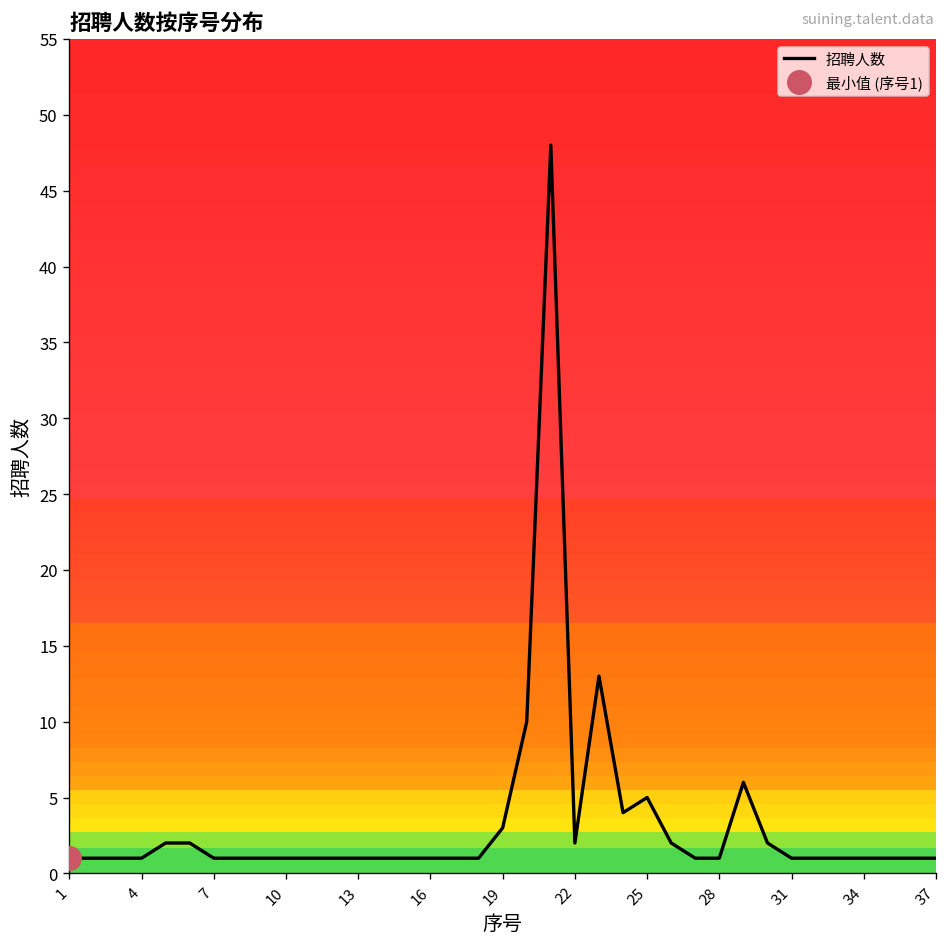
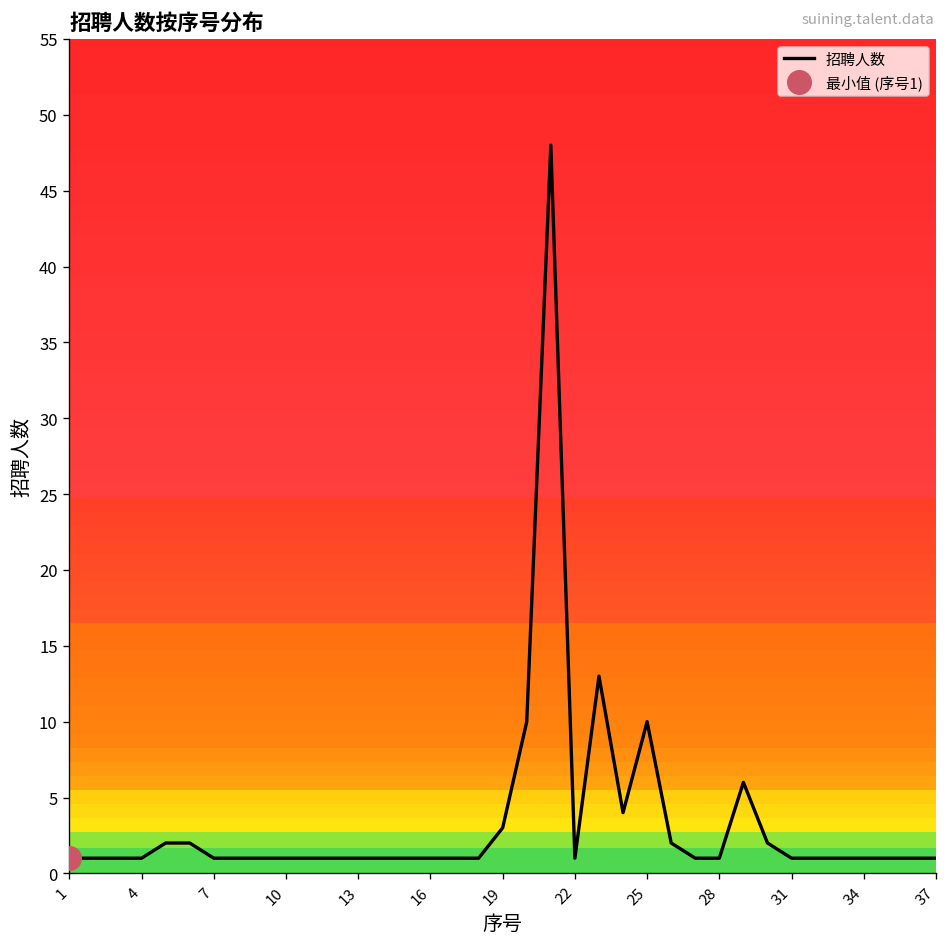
  {
    "招聘人数": {
      "4": 1,
      "7": 1,
      "10": 1,
      "13": 1,
      "16": 1,
      "19": 3,
-     "22": 2,
-     "25": 5,
+     "22": 1,
+     "25": 10,
      "28": 1,
      "31": 1,
      "34": 1,
      "37": 1
    }
  }
